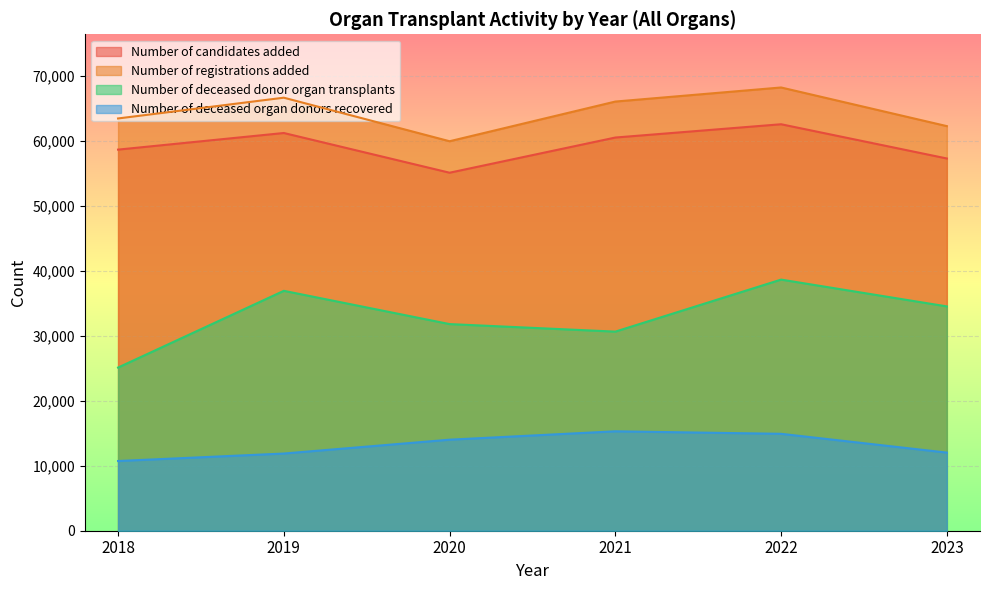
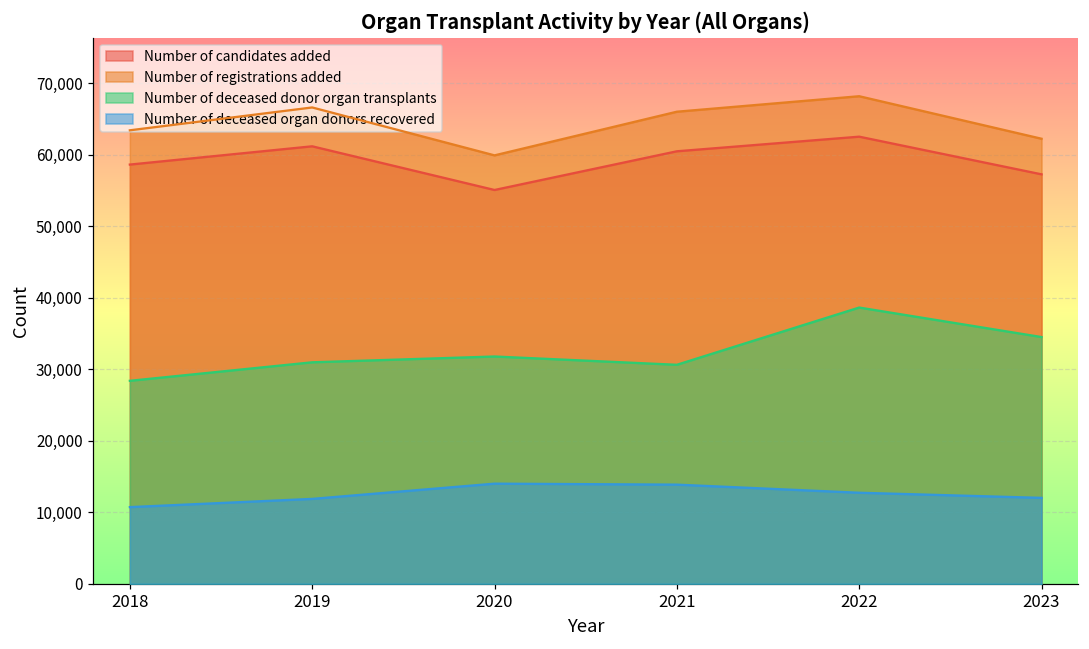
  {
    "Number of deceased donor organ transplants": {
-     "2018": "25,000",
-     "2019": "37,000",
+     "2018": "28,000",
+     "2019": "31,000",
      "2020": "32,000",
      "2021": "31,000",
      "2022": "39,000",
      "2023": "34,000"
    },
    "Number of deceased organ donors recovered": {
      "2018": "11,000",
      "2019": "12,000",
      "2020": "14,000",
-     "2021": "15,000",
-     "2022": "15,000",
+     "2021": "14,000",
+     "2022": "13,000",
      "2023": "12,000"
    }
  }
